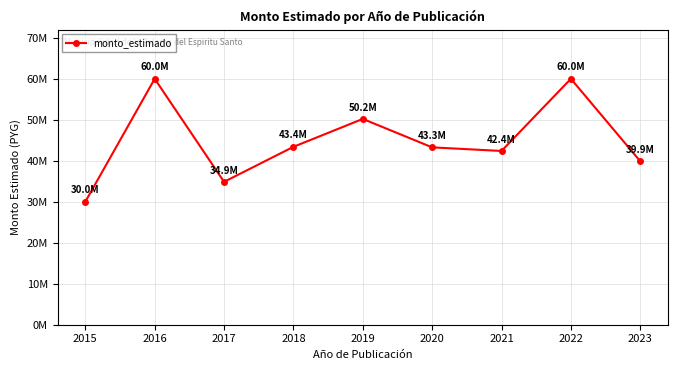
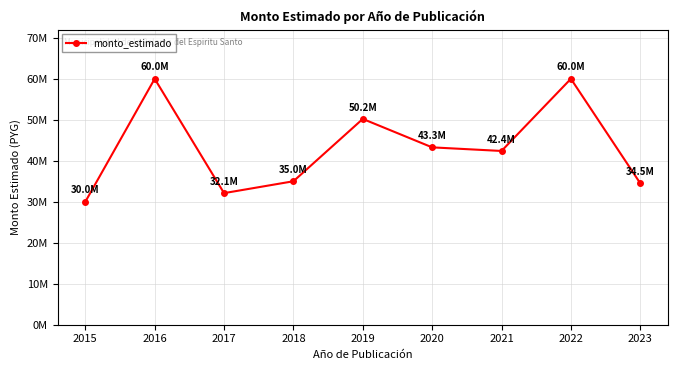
  {
    "2015": "30.0M",
    "2016": "60.0M",
-   "2017": "34.9M",
-   "2018": "43.4M",
+   "2017": "32.1M",
+   "2018": "35.0M",
    "2019": "50.2M",
    "2020": "43.3M",
    "2021": "42.4M",
    "2022": "60.0M",
-   "2023": "39.9M"
+   "2023": "34.5M"
  }
